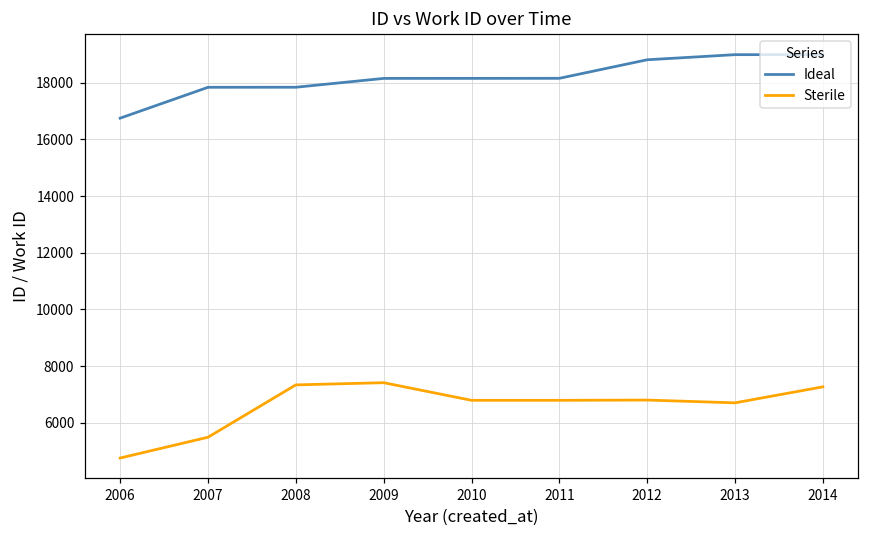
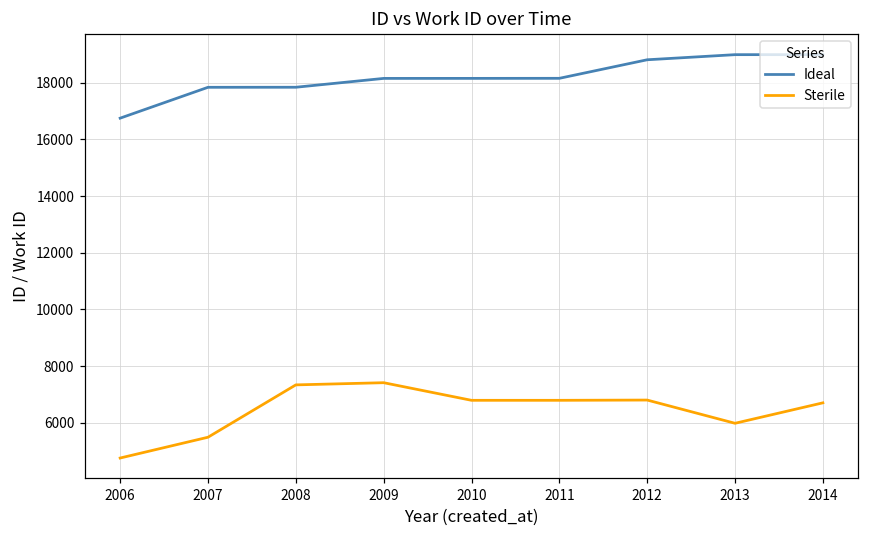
  {
    "Ideal": {
      "2006": 16700,
      "2007": 17800,
      "2008": 17800,
      "2009": 18100,
      "2010": 18100,
      "2011": 18200,
      "2012": 18800,
      "2013": 19000
    },
    "Sterile": {
      "2006": 4800,
      "2007": 5500,
      "2008": 7300,
      "2009": 7400,
      "2010": 6800,
      "2011": 6800,
      "2012": 6800,
-     "2013": 6700,
-     "2014": 7300
+     "2013": 6000,
+     "2014": 6700
    }
  }
